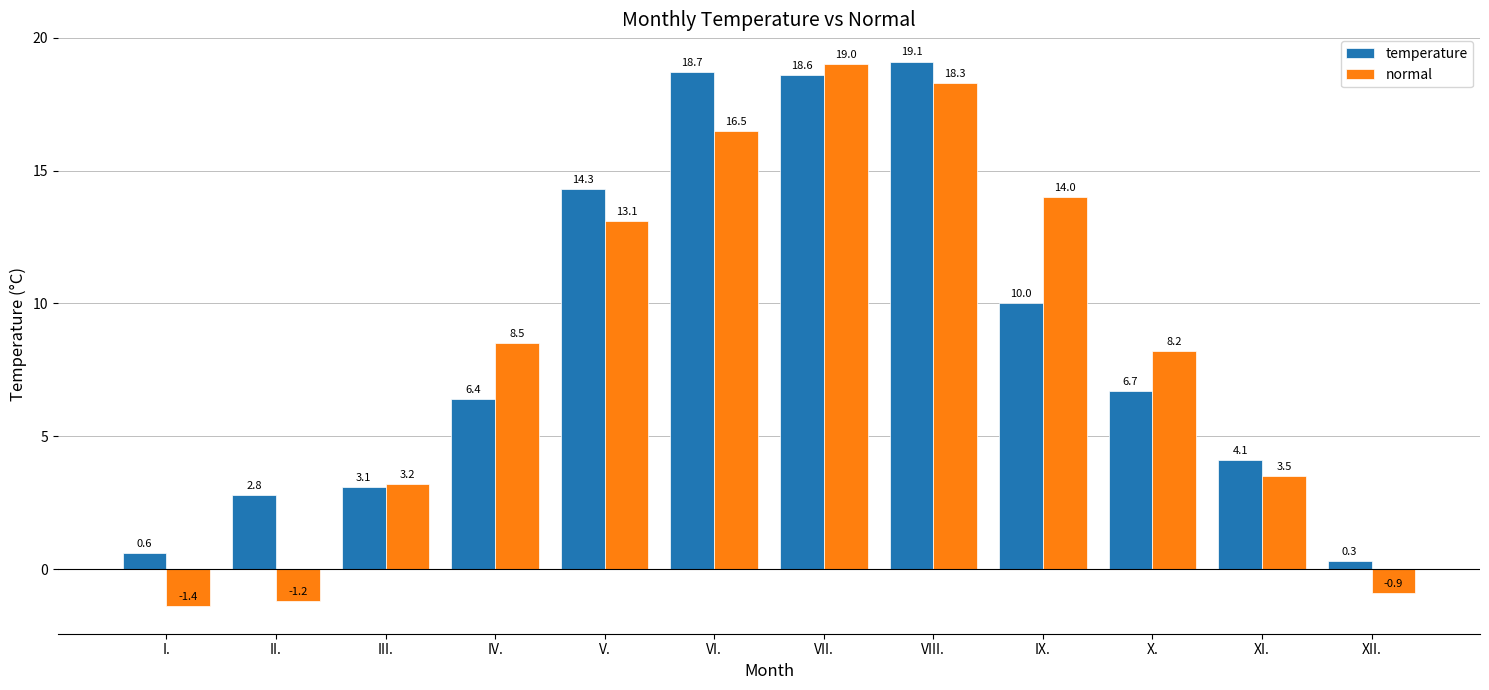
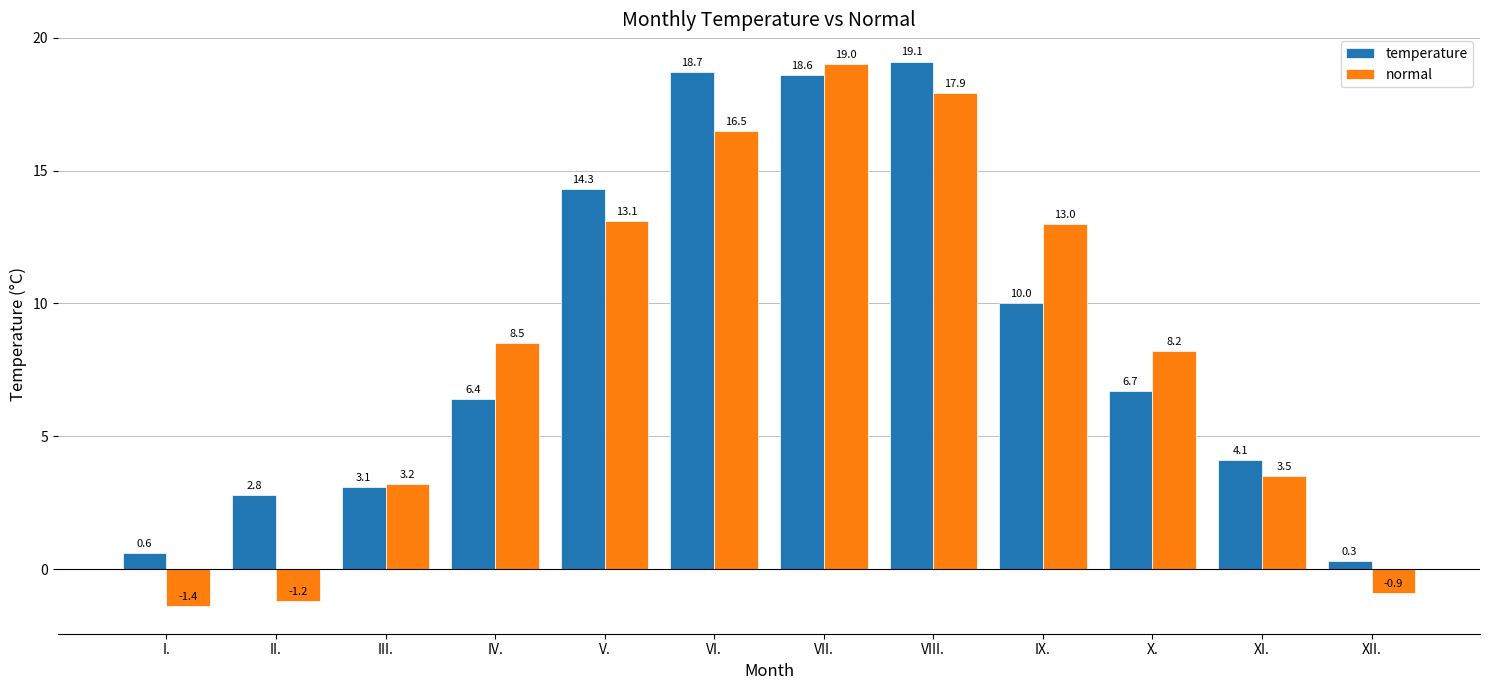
  {
    "temperature": {
      "I.": 0.6,
      "II.": 2.8,
      "III.": 3.1,
      "IV.": 6.4,
      "V.": 14.3,
      "VI.": 18.7,
      "VII.": 18.6,
      "VIII.": 19.1,
      "IX.": 10.0,
      "X.": 6.7,
      "XI.": 4.1,
      "XII.": 0.3
    },
    "normal": {
      "I.": -1.4,
      "II.": -1.2,
      "III.": 3.2,
      "IV.": 8.5,
      "V.": 13.1,
      "VI.": 16.5,
      "VII.": 19.0,
-     "VIII.": 18.3,
-     "IX.": 14.0,
+     "VIII.": 17.9,
+     "IX.": 13.0,
      "X.": 8.2,
      "XI.": 3.5,
      "XII.": -0.9
    }
  }
